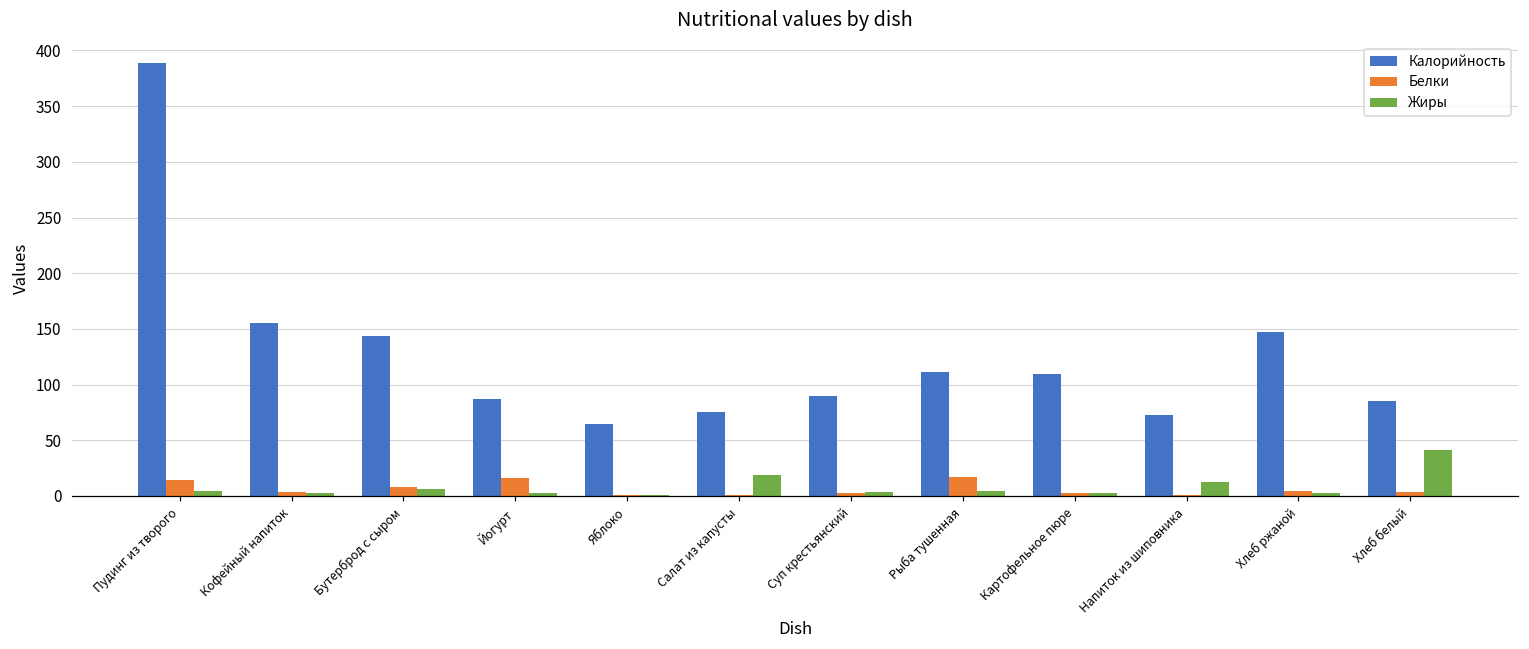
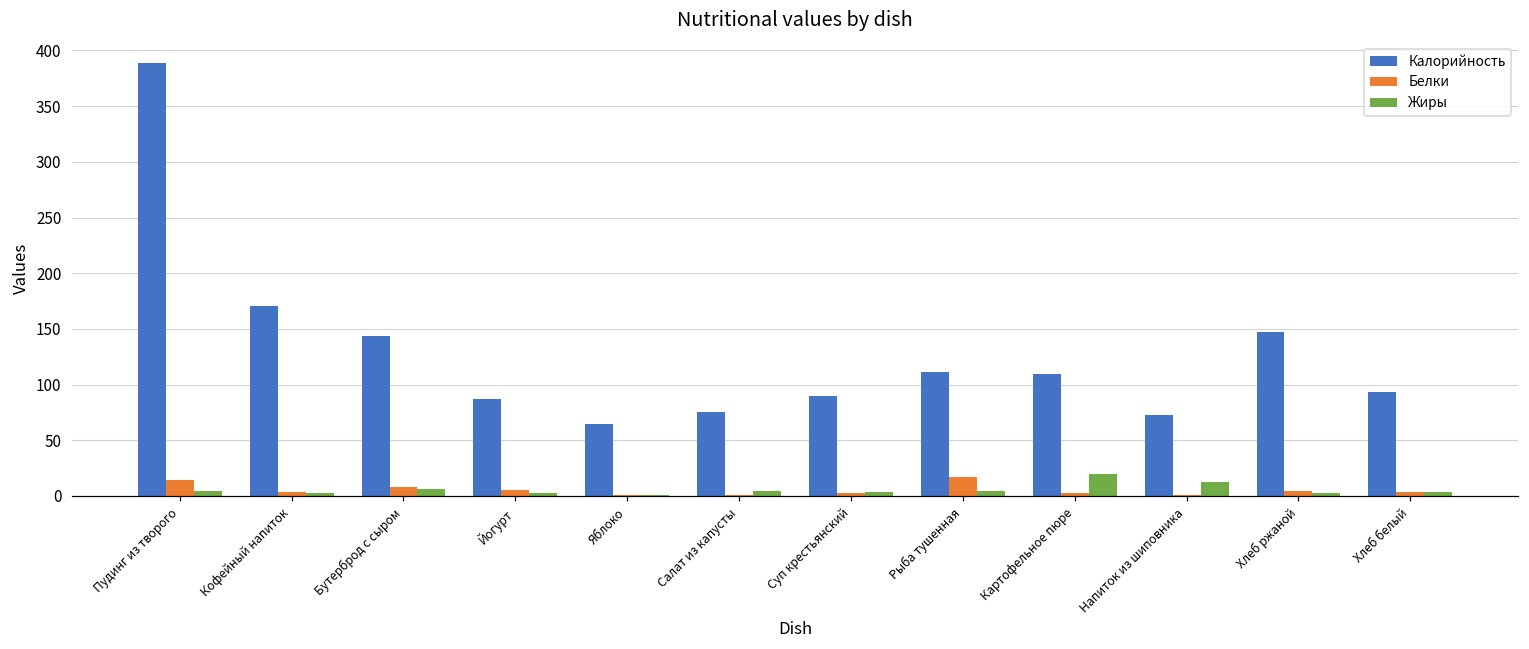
  {
    "Калорийность": {
      "Пудинг из творого": 388,
-     "Кофейный напиток": 155,
+     "Кофейный напиток": 170,
      "Бутерброд с сыром": 144,
      "Йогурт": 87,
      "Яблоко": 64,
      "Салат из капусты": 75,
      "Суп крестьянский": 90,
      "Рыба тушенная": 112,
      "Картофельное пюре": 110,
      "Напиток из шиповника": 73,
      "Хлеб ржаной": 147,
-     "Хлеб белый": 85
+     "Хлеб белый": 93
    },
    "Белки": {
      "Пудинг из творого": 14,
      "Кофейный напиток": 4,
      "Бутерброд с сыром": 8,
-     "Йогурт": 16,
+     "Йогурт": 5,
      "Рыба тушенная": 17,
      "Картофельное пюре": 3,
      "Хлеб ржаной": 4,
      "Хлеб белый": 4
    },
    "Жиры": {
      "Пудинг из творого": 5,
      "Кофейный напиток": 3,
      "Бутерброд с сыром": 6,
      "Йогурт": 3,
-     "Салат из капусты": 18,
+     "Салат из капусты": 5,
      "Суп крестьянский": 4,
      "Рыба тушенная": 4,
-     "Картофельное пюре": 2,
+     "Картофельное пюре": 20,
      "Напиток из шиповника": 12,
-     "Хлеб белый": 41
+     "Хлеб белый": 3
    }
  }
